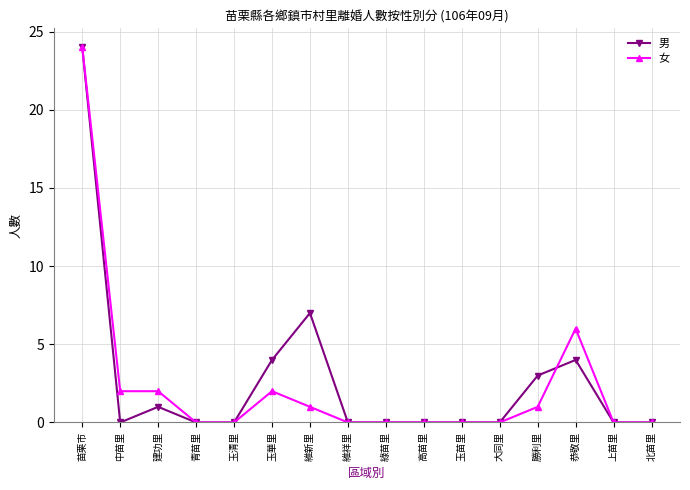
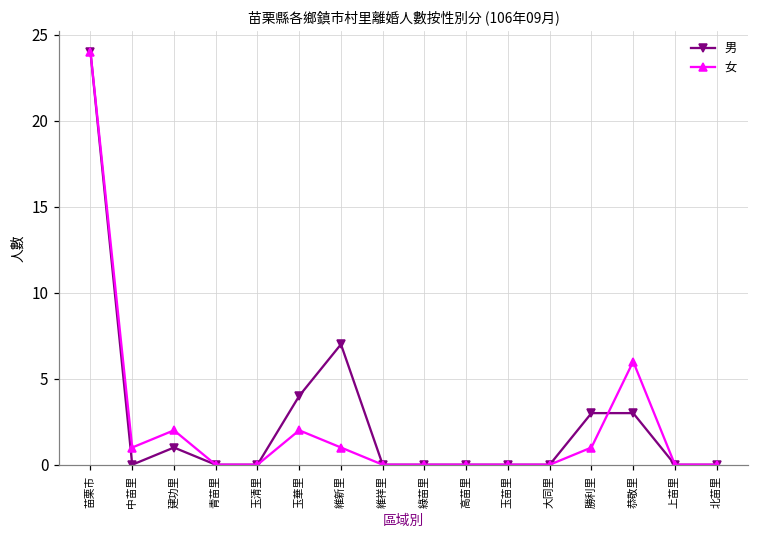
  {
    "男": {
      "中苗里": 0,
      "建功里": 1,
      "玉華里": 4,
      "維新里": 7,
      "勝利里": 3,
-     "恭敬里": 4
+     "恭敬里": 3
    },
    "女": {
-     "中苗里": 2,
+     "中苗里": 1,
      "建功里": 2,
      "玉華里": 2,
      "維新里": 1,
      "勝利里": 1,
      "恭敬里": 6
    }
  }
